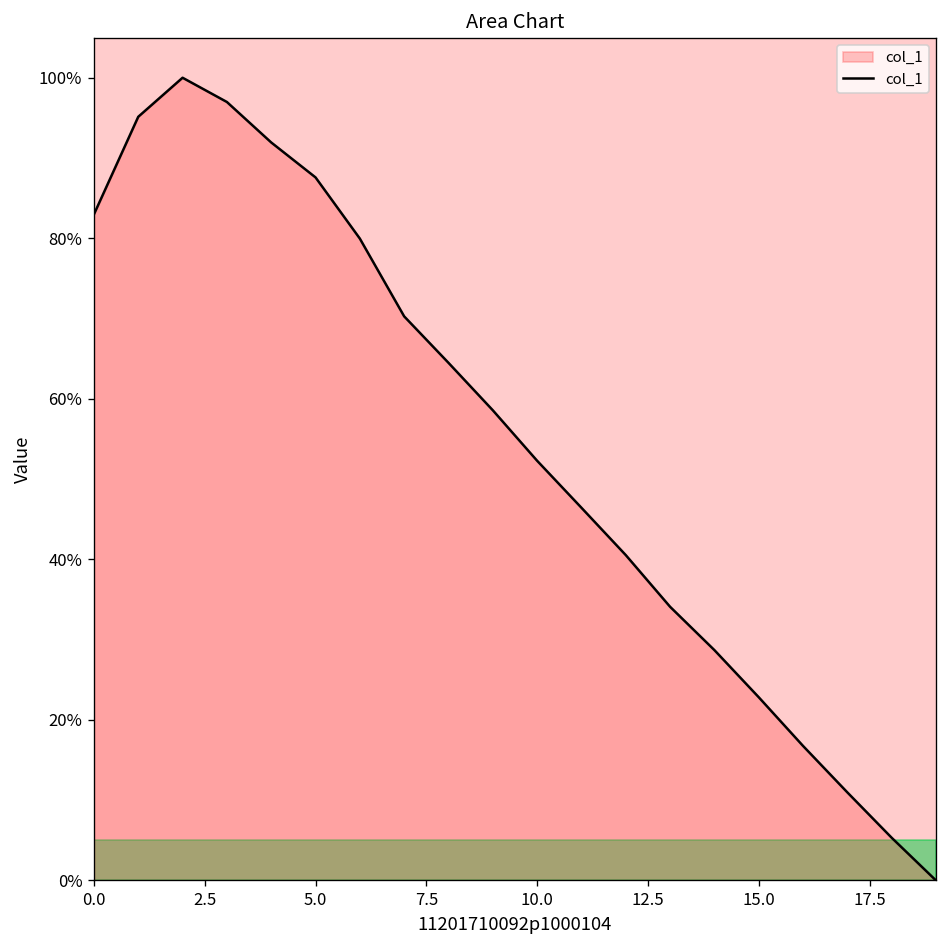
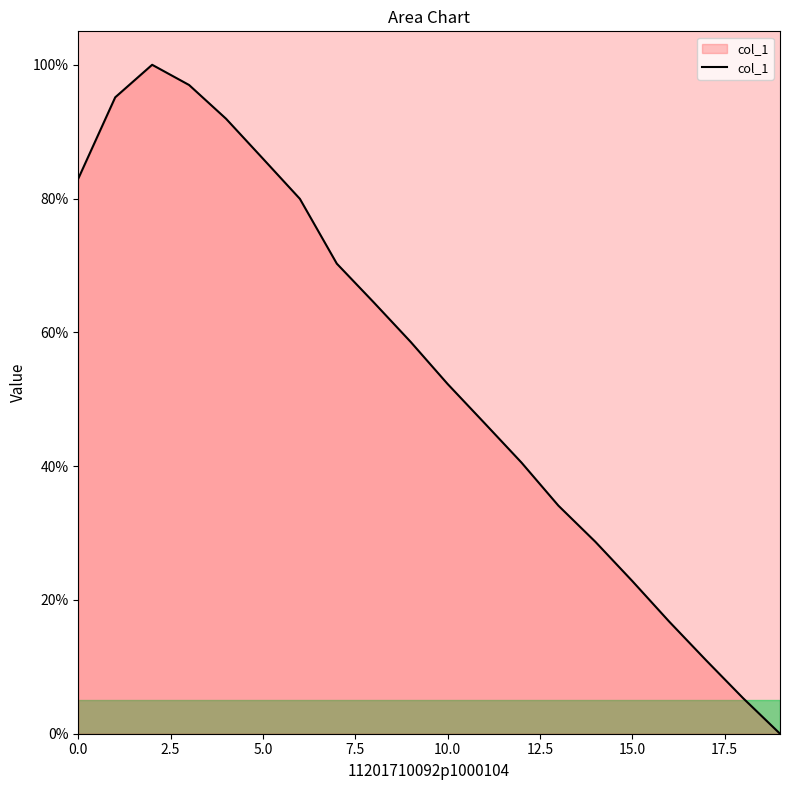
  {
    "0.0": "83%",
-   "5.0": "88%",
+   "5.0": "86%",
    "10.0": "52%",
    "15.0": "23%"
  }
